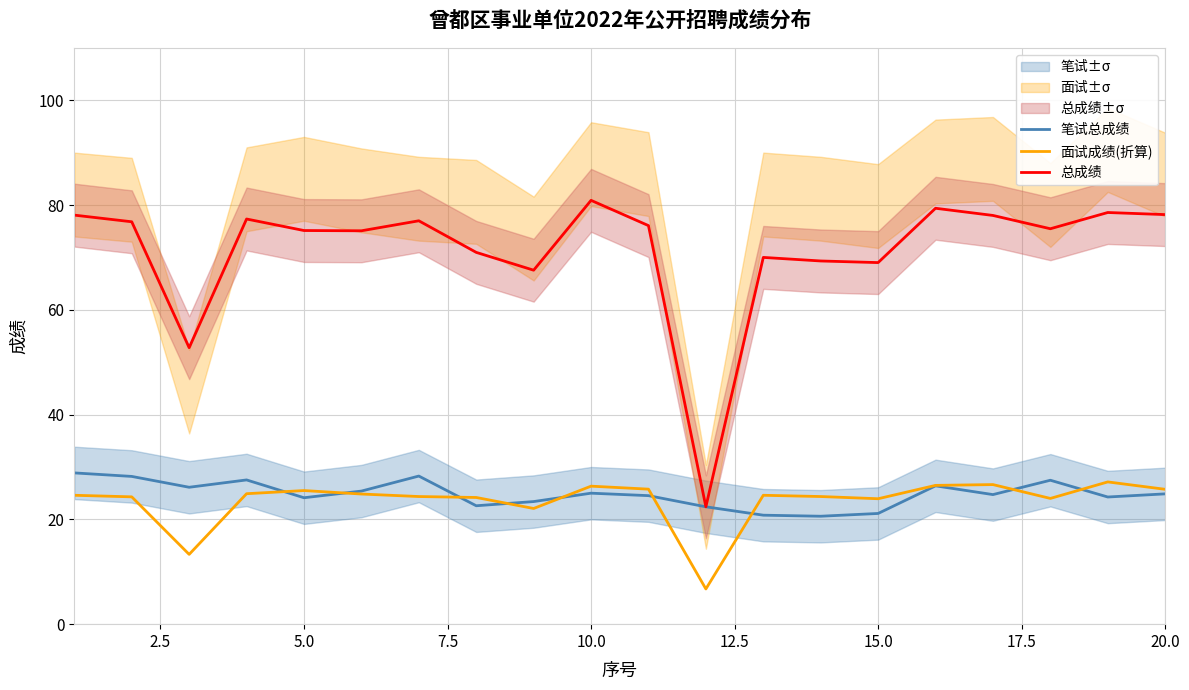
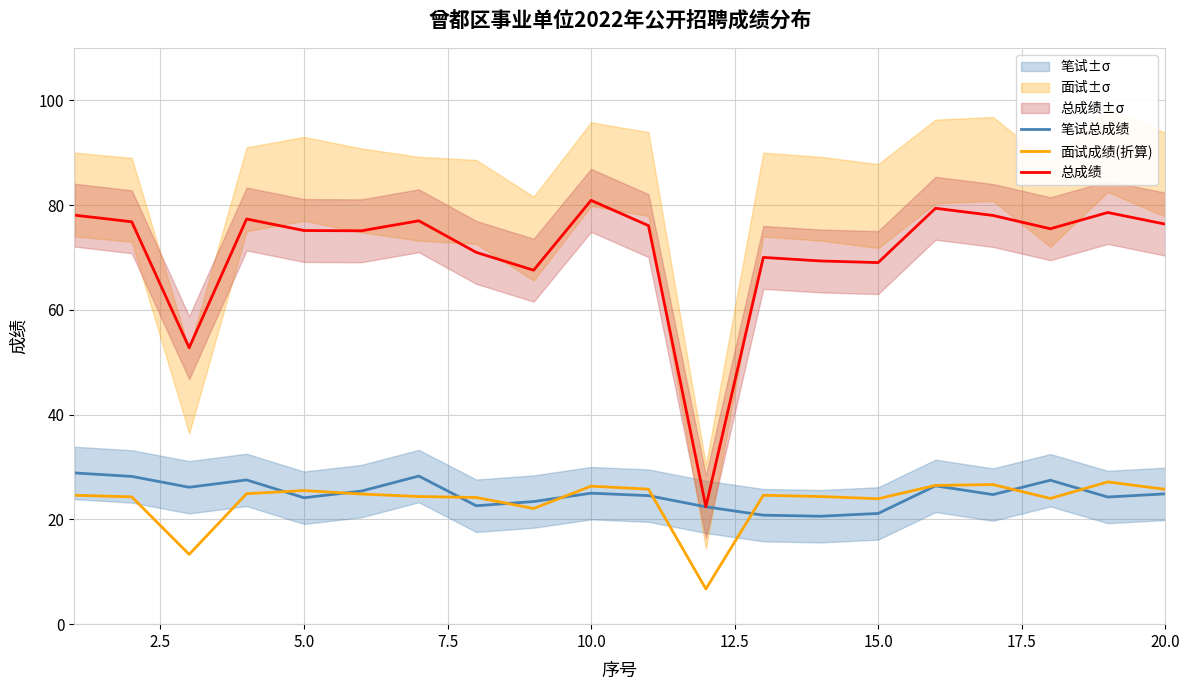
  {
    "总成绩": {
      "5.0": 75,
      "10.0": 81,
      "15.0": 69,
-     "20.0": 78
+     "20.0": 76
    }
  }
